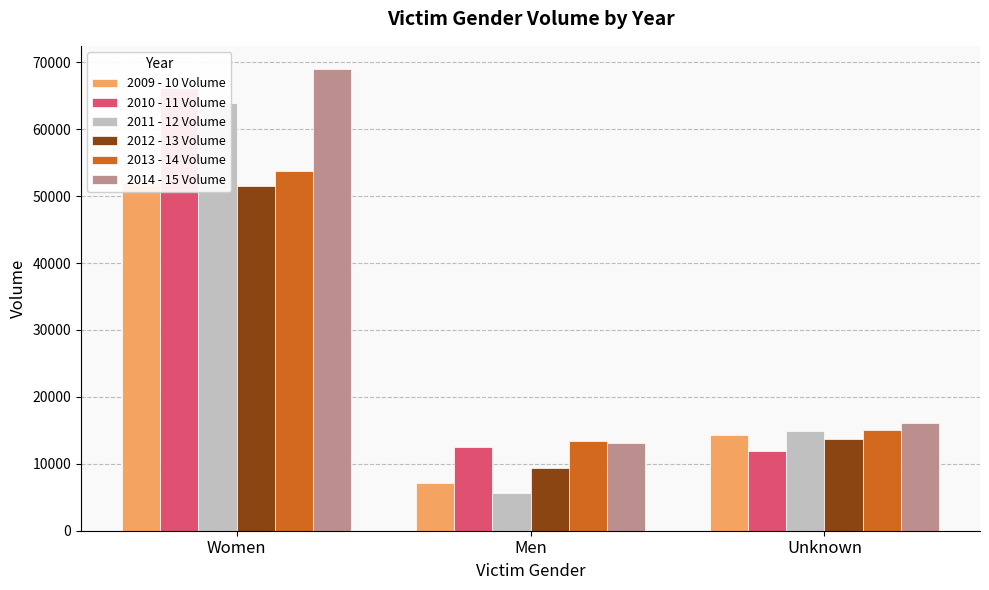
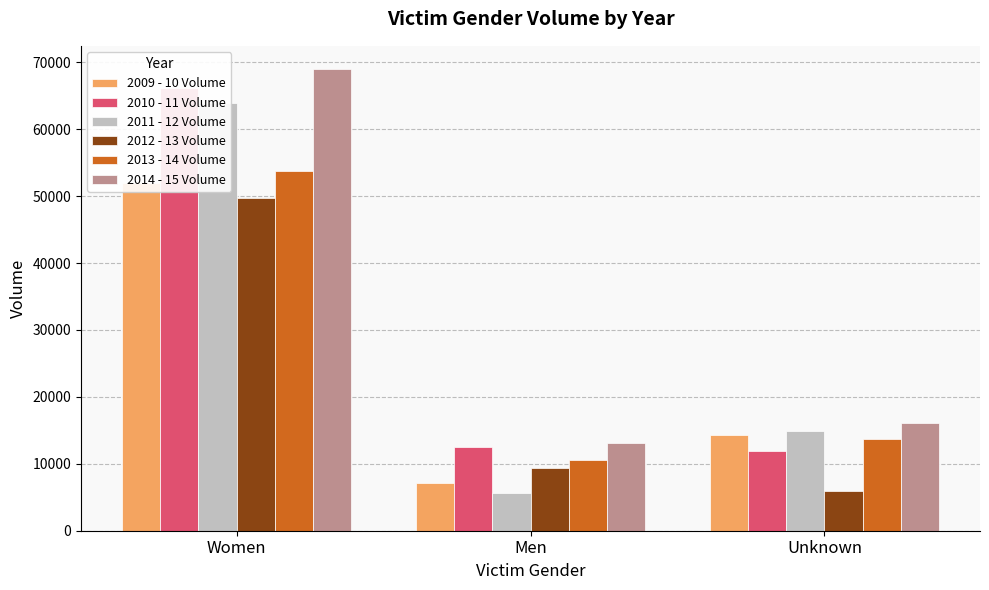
  {
    "2009 - 10 Volume": {
      "Men": 7000,
      "Unknown": 14000
    },
    "2010 - 11 Volume": {
      "Men": 13000,
      "Unknown": 12000
    },
    "2011 - 12 Volume": {
      "Men": 6000,
      "Unknown": 15000
    },
    "2012 - 13 Volume": {
-     "Women": 52000,
+     "Women": 50000,
      "Men": 9000,
-     "Unknown": 14000
+     "Unknown": 6000
    },
    "2013 - 14 Volume": {
      "Women": 54000,
-     "Men": 13000,
-     "Unknown": 15000
+     "Men": 11000,
+     "Unknown": 14000
    },
    "2014 - 15 Volume": {
      "Women": 69000,
      "Men": 13000,
      "Unknown": 16000
    }
  }
